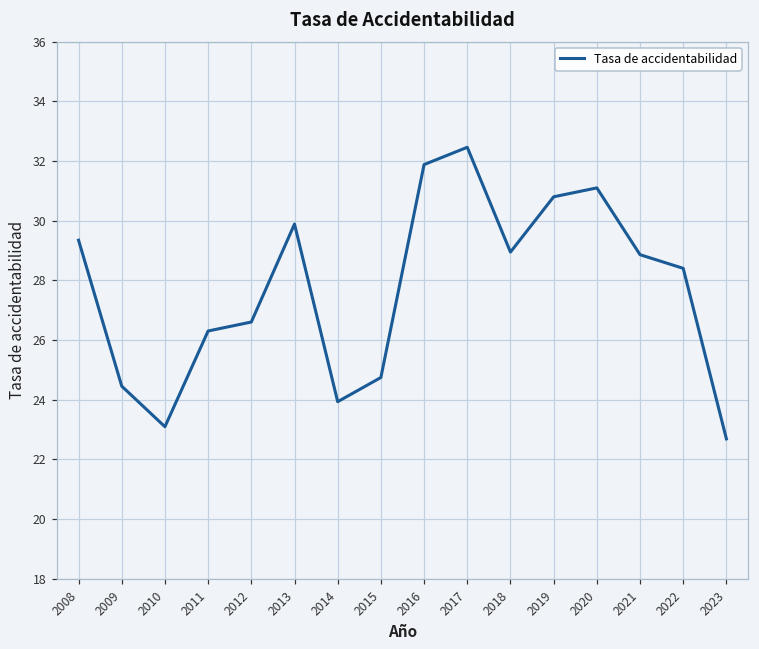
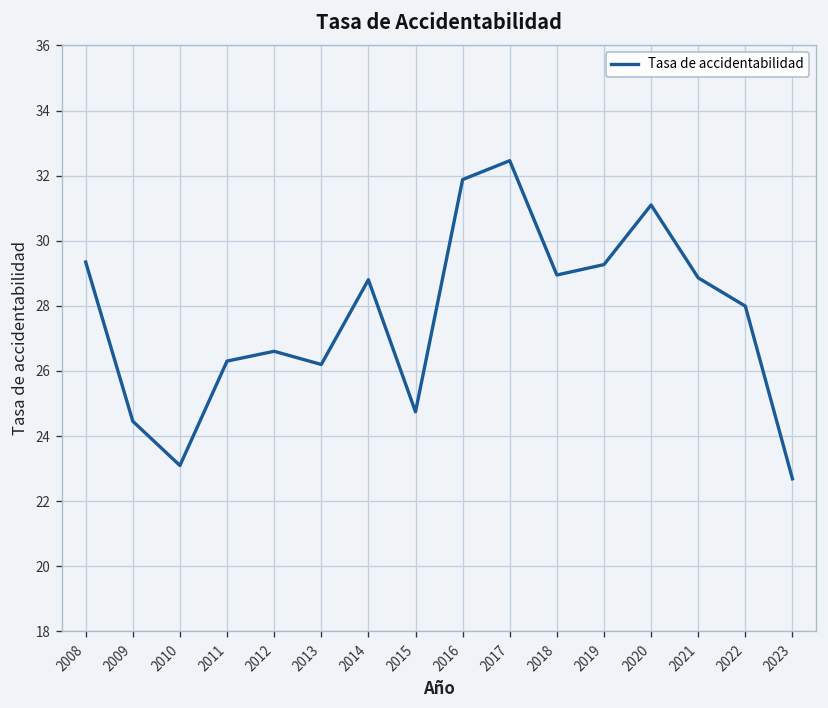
  {
    "2008": 29.3,
    "2009": 24.5,
    "2010": 23.1,
    "2011": 26.3,
    "2012": 26.6,
-   "2013": 29.9,
-   "2014": 23.9,
+   "2013": 26.2,
+   "2014": 28.8,
    "2015": 24.7,
    "2016": 31.9,
    "2017": 32.5,
    "2018": 28.9,
-   "2019": 30.8,
+   "2019": 29.3,
    "2020": 31.1,
    "2021": 28.9,
-   "2022": 28.4,
+   "2022": 28.0,
    "2023": 22.7
  }
